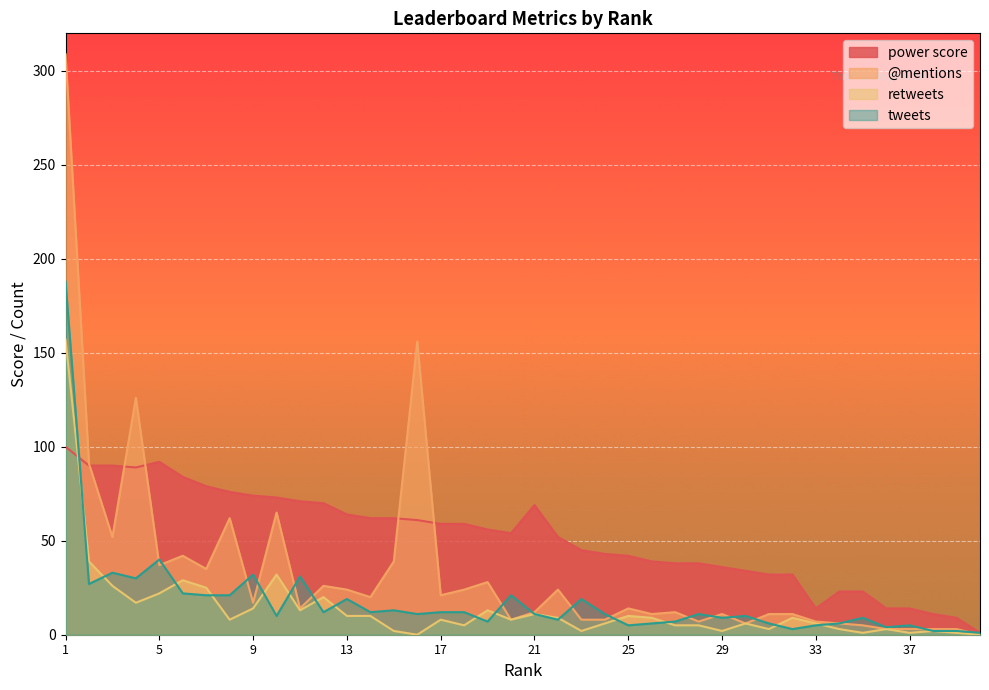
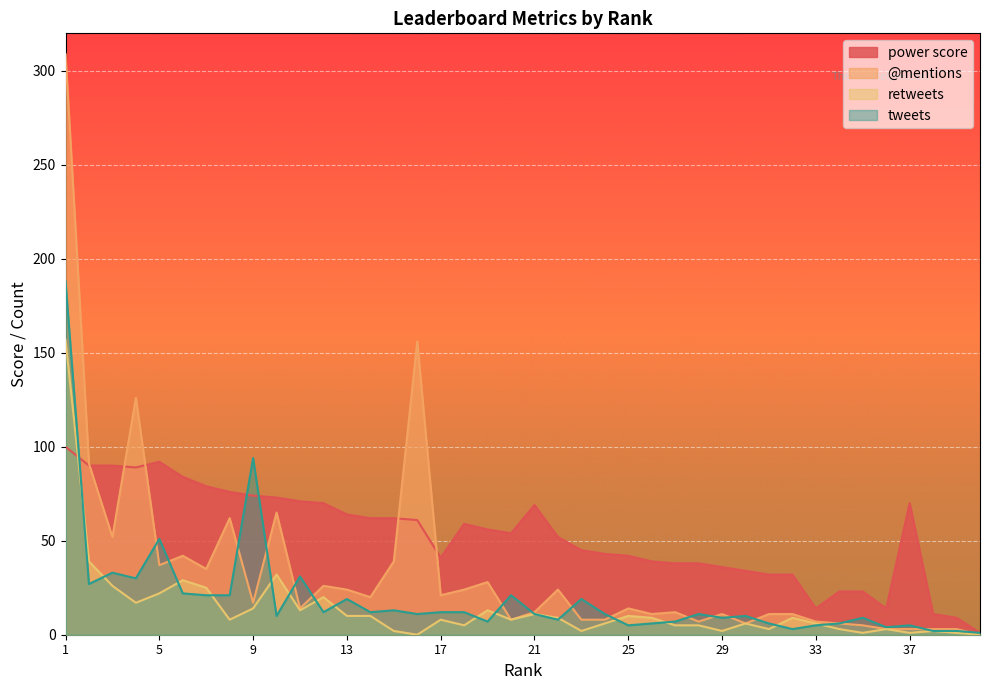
  {
    "power score": {
      "1": 100,
      "5": 92,
      "9": 74,
      "13": 64,
-     "17": 59,
+     "17": 41,
      "21": 69,
      "25": 42,
      "29": 36,
      "33": 14,
-     "37": 14
+     "37": 70
    },
    "tweets": {
      "1": 188,
-     "5": 40,
-     "9": 32,
+     "5": 51,
+     "9": 94,
      "13": 19,
      "17": 12,
      "25": 5,
      "29": 9,
      "37": 5
    }
  }
